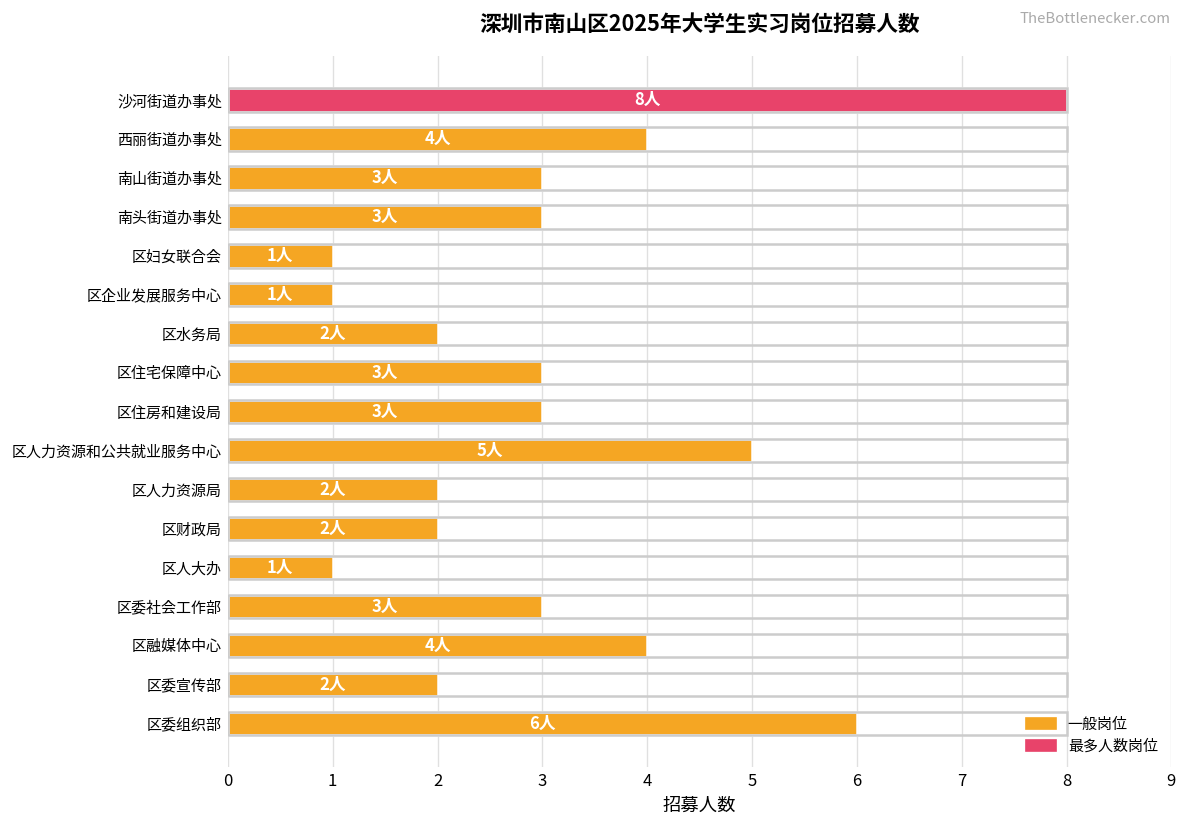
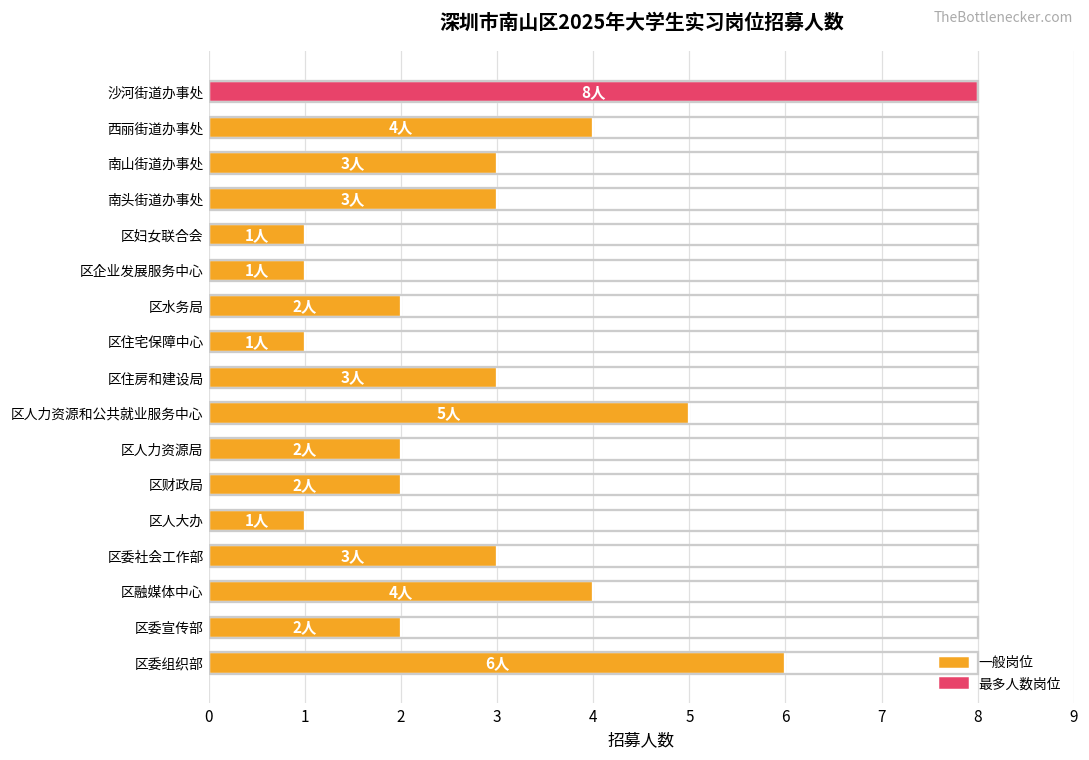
  {
    "沙河街道办事处": "8人",
    "西丽街道办事处": "4人",
    "南山街道办事处": "3人",
    "南头街道办事处": "3人",
    "区妇女联合会": "1人",
    "区企业发展服务中心": "1人",
    "区水务局": "2人",
-   "区住宅保障中心": "3人",
+   "区住宅保障中心": "1人",
    "区住房和建设局": "3人",
    "区人力资源和公共就业服务中心": "5人",
    "区人力资源局": "2人",
    "区财政局": "2人",
    "区人大办": "1人",
    "区委社会工作部": "3人",
    "区融媒体中心": "4人",
    "区委宣传部": "2人",
    "区委组织部": "6人"
  }
